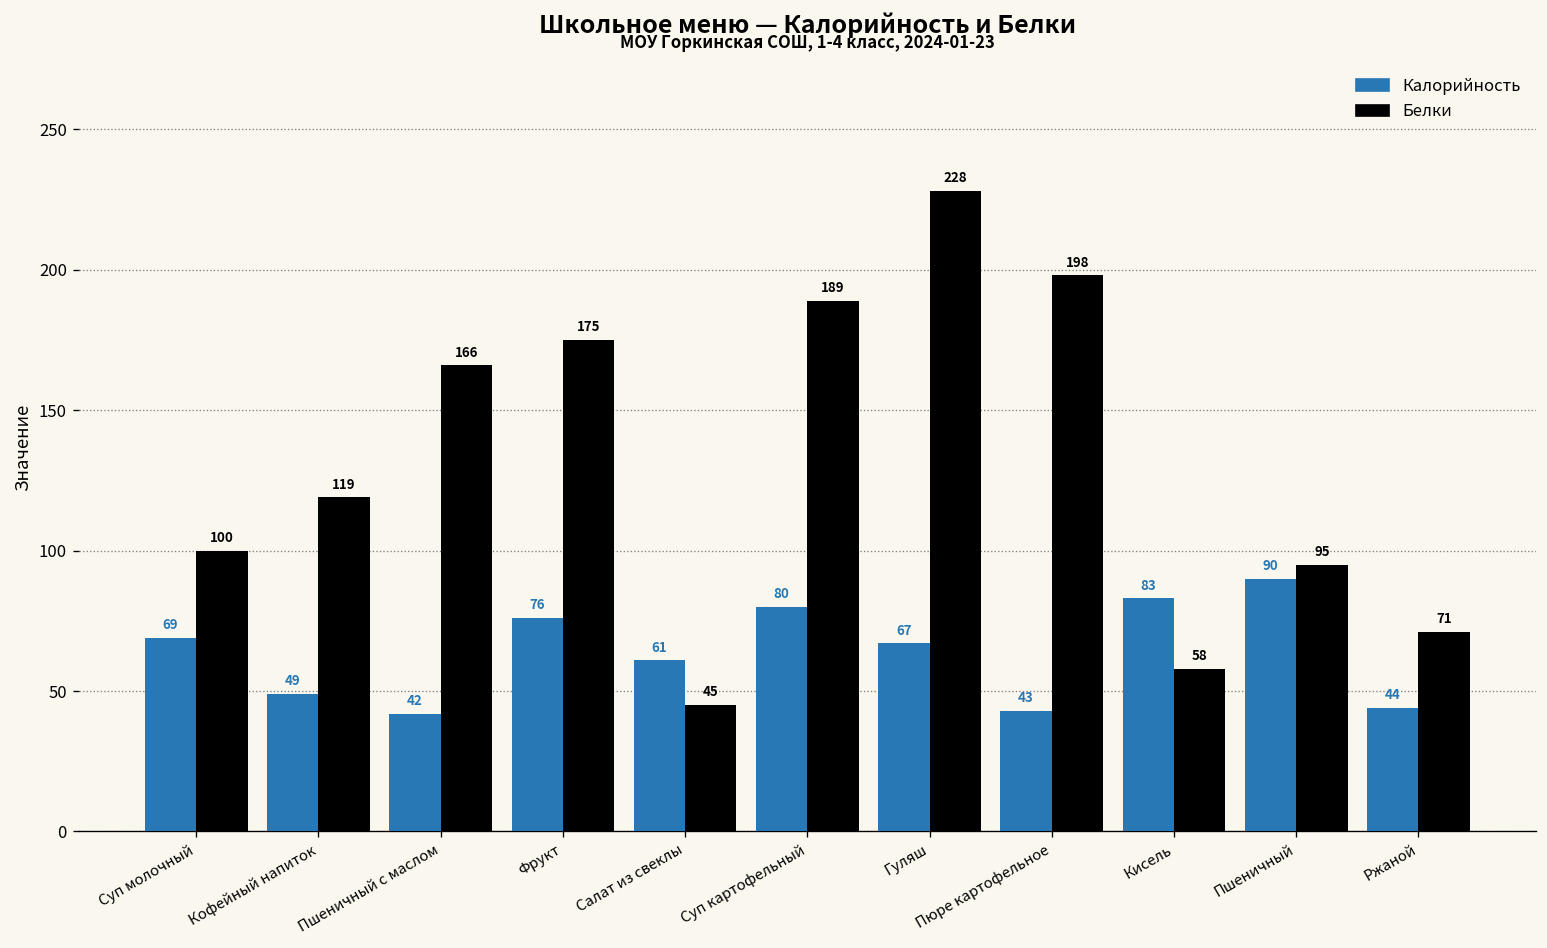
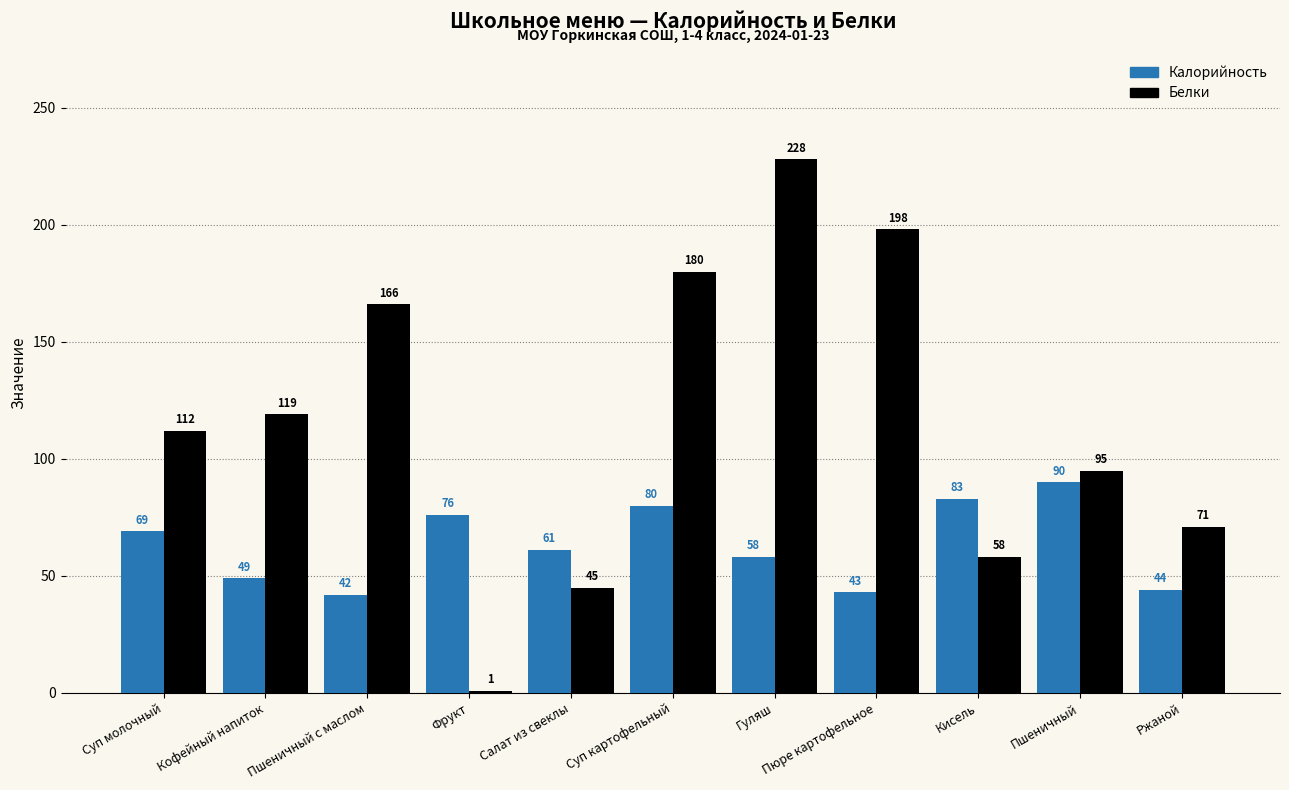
  {
    "Калорийность": {
      "Суп молочный": 69,
      "Кофейный напиток": 49,
      "Пшеничный с маслом": 42,
      "Фрукт": 76,
      "Салат из свеклы": 61,
      "Суп картофельный": 80,
-     "Гуляш": 67,
+     "Гуляш": 58,
      "Пюре картофельное": 43,
      "Кисель": 83,
      "Пшеничный": 90,
      "Ржаной": 44
    },
    "Белки": {
-     "Суп молочный": 100,
+     "Суп молочный": 112,
      "Кофейный напиток": 119,
      "Пшеничный с маслом": 166,
-     "Фрукт": 175,
+     "Фрукт": 1,
      "Салат из свеклы": 45,
-     "Суп картофельный": 189,
+     "Суп картофельный": 180,
      "Гуляш": 228,
      "Пюре картофельное": 198,
      "Кисель": 58,
      "Пшеничный": 95,
      "Ржаной": 71
    }
  }
